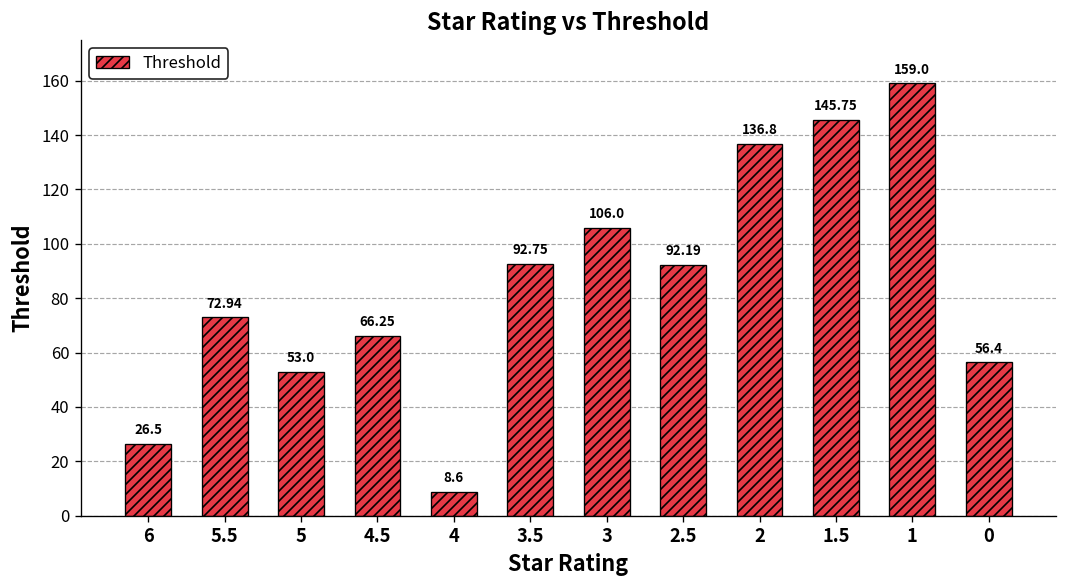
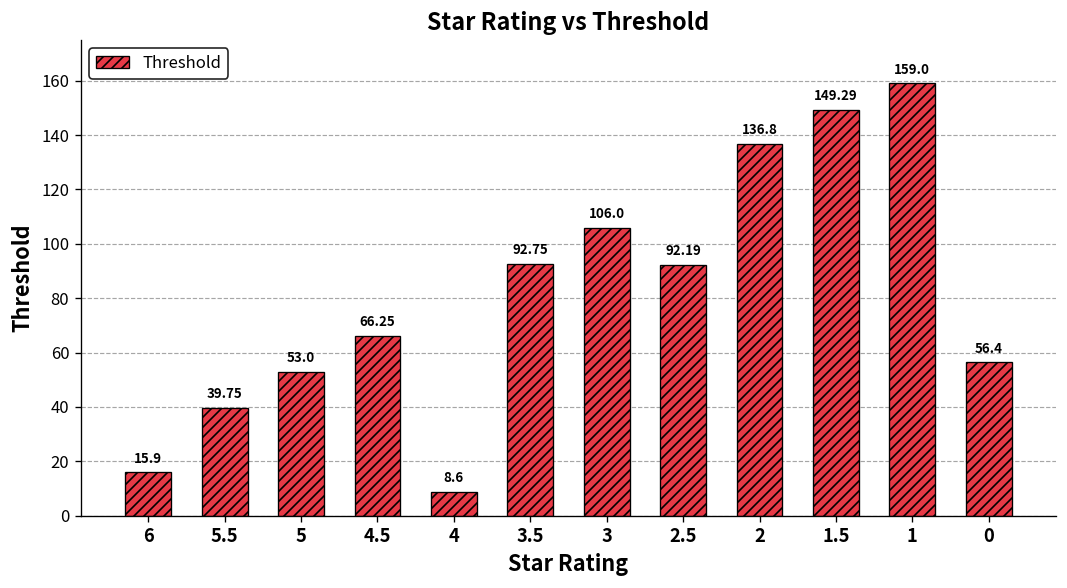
  {
-   "6": 26.5,
-   "5.5": 72.94,
+   "6": 15.9,
+   "5.5": 39.75,
    "5": 53.0,
    "4.5": 66.25,
    "4": 8.6,
    "3.5": 92.75,
    "3": 106.0,
    "2.5": 92.19,
    "2": 136.8,
-   "1.5": 145.75,
+   "1.5": 149.29,
    "1": 159.0,
    "0": 56.4
  }
